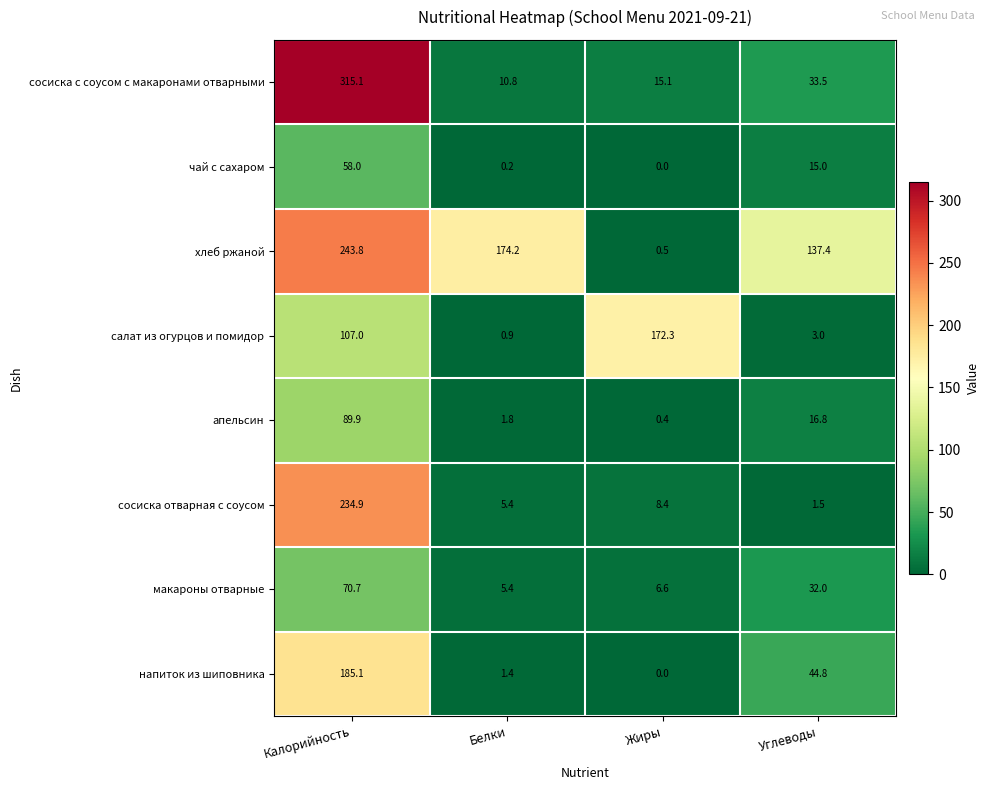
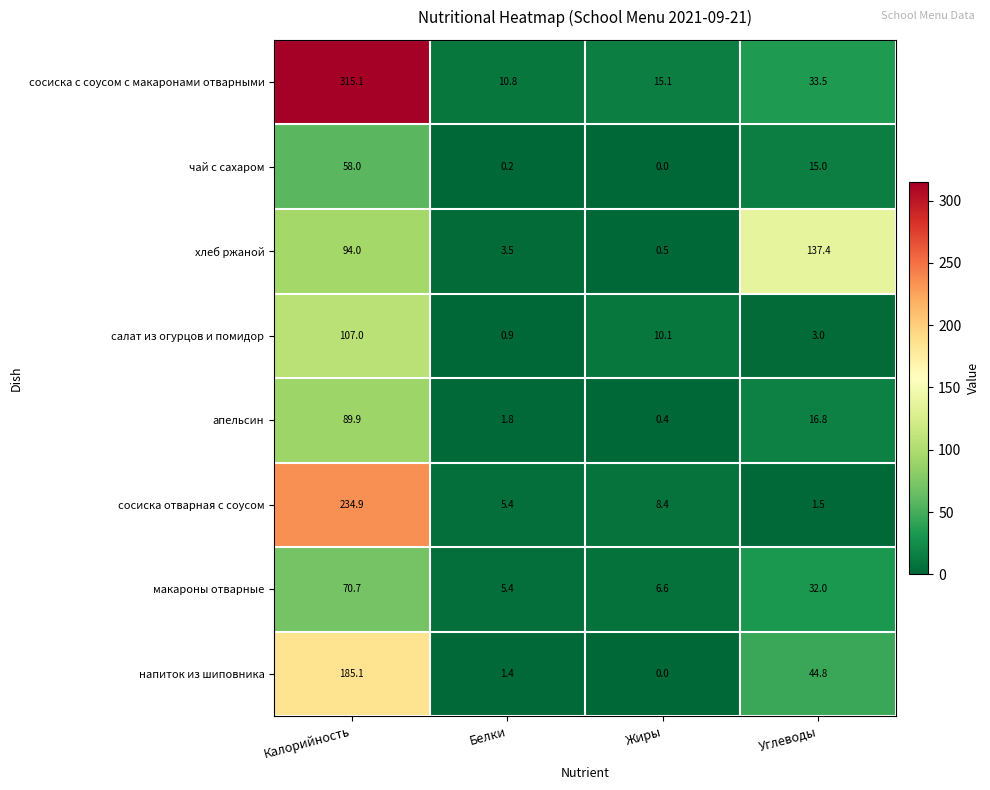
  {
    "сосиска с соусом с макаронами отварными": {
      "Калорийность": 315.1,
      "Белки": 10.8,
      "Жиры": 15.1,
      "Углеводы": 33.5
    },
    "чай с сахаром": {
      "Калорийность": 58.0,
      "Белки": 0.2,
      "Жиры": 0.0,
      "Углеводы": 15.0
    },
    "хлеб ржаной": {
-     "Калорийность": 243.8,
-     "Белки": 174.2,
+     "Калорийность": 94.0,
+     "Белки": 3.5,
      "Жиры": 0.5,
      "Углеводы": 137.4
    },
    "салат из огурцов и помидор": {
      "Калорийность": 107.0,
      "Белки": 0.9,
-     "Жиры": 172.3,
+     "Жиры": 10.1,
      "Углеводы": 3.0
    },
    "апельсин": {
      "Калорийность": 89.9,
      "Белки": 1.8,
      "Жиры": 0.4,
      "Углеводы": 16.8
    },
    "сосиска отварная с соусом": {
      "Калорийность": 234.9,
      "Белки": 5.4,
      "Жиры": 8.4,
      "Углеводы": 1.5
    },
    "макароны отварные": {
      "Калорийность": 70.7,
      "Белки": 5.4,
      "Жиры": 6.6,
      "Углеводы": 32.0
    },
    "напиток из шиповника": {
      "Калорийность": 185.1,
      "Белки": 1.4,
      "Жиры": 0.0,
      "Углеводы": 44.8
    }
  }
